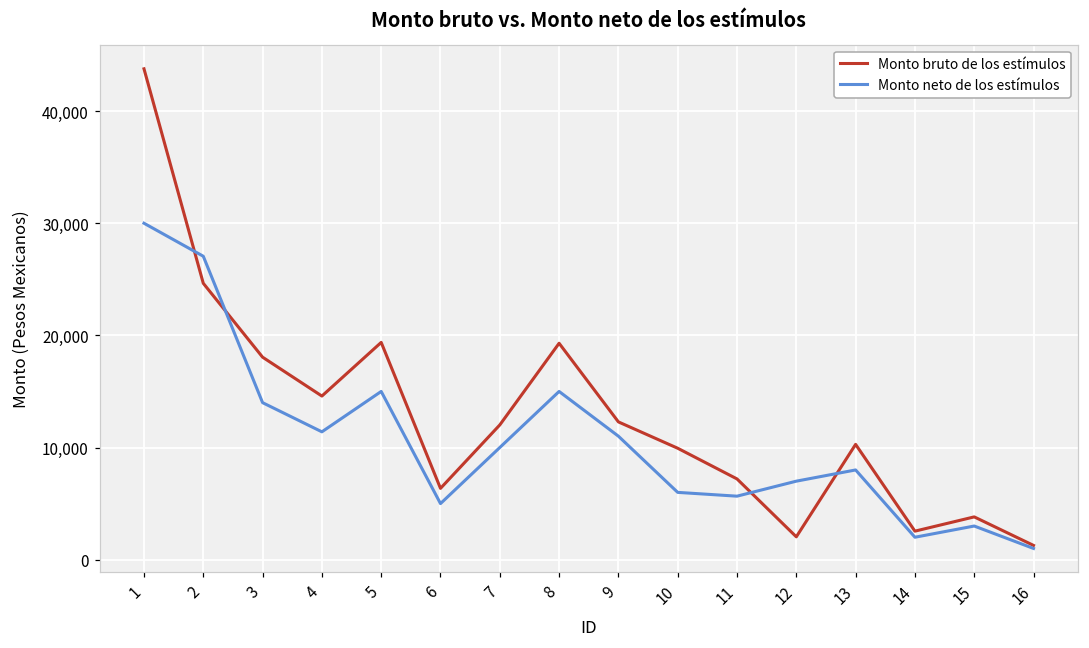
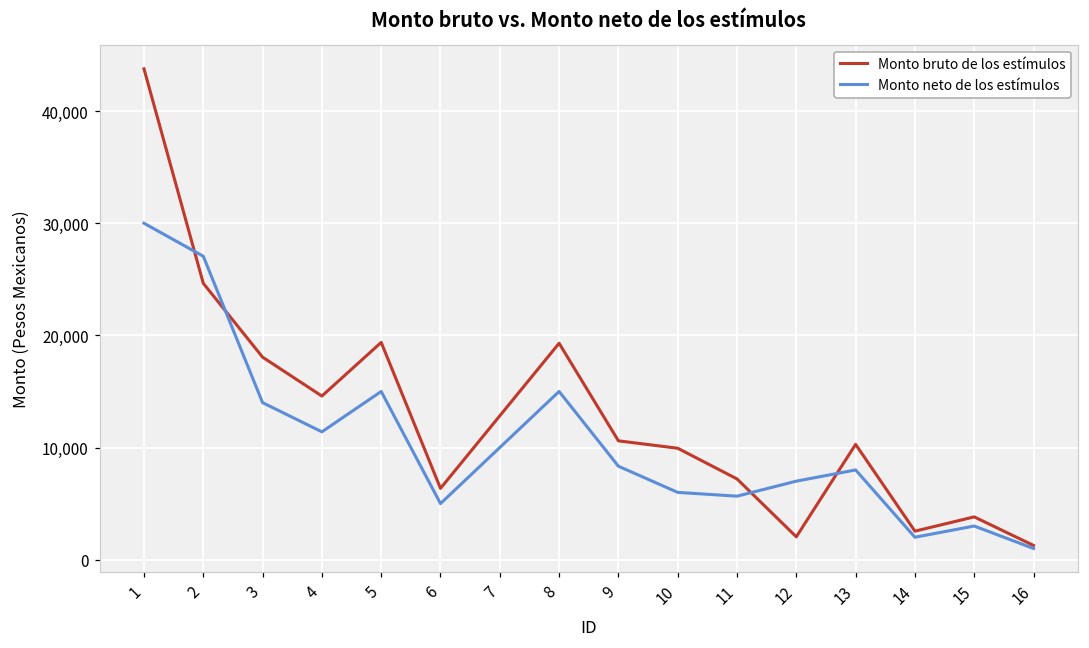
  {
    "Monto bruto de los estímulos": {
      "1": "43,800",
      "2": "24,600",
      "3": "18,100",
      "4": "14,600",
      "5": "19,400",
      "6": "6,400",
-     "7": "12,000",
+     "7": "12,800",
      "8": "19,300",
-     "9": "12,300",
+     "9": "10,600",
      "10": "9,900",
      "11": "7,200",
      "12": "2,000",
      "13": "10,300",
      "14": "2,500",
      "15": "3,800",
      "16": "1,300"
    },
    "Monto neto de los estímulos": {
      "1": "30,000",
      "2": "27,100",
      "3": "14,000",
      "4": "11,400",
      "5": "15,000",
      "6": "5,000",
      "7": "10,000",
      "8": "15,000",
-     "9": "11,000",
+     "9": "8,300",
      "10": "6,000",
      "11": "5,700",
      "12": "7,000",
      "13": "8,000",
      "14": "2,000",
      "15": "3,000",
      "16": "1,000"
    }
  }
